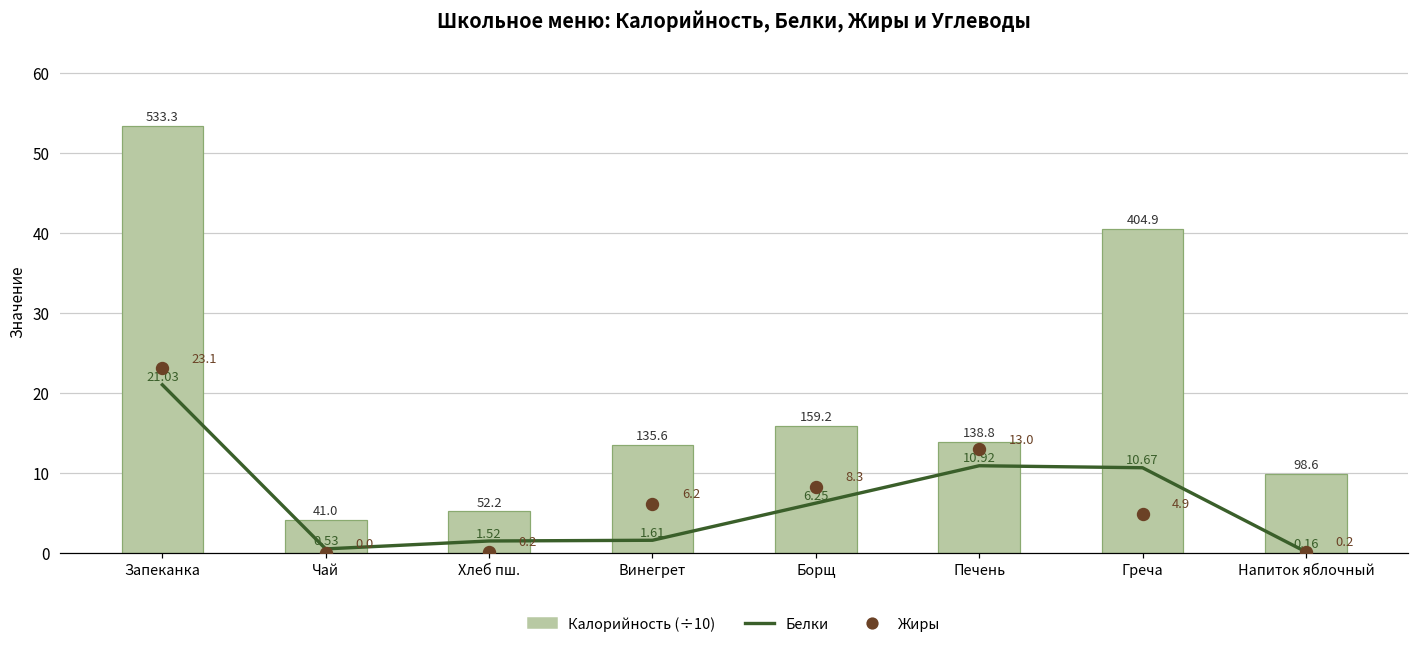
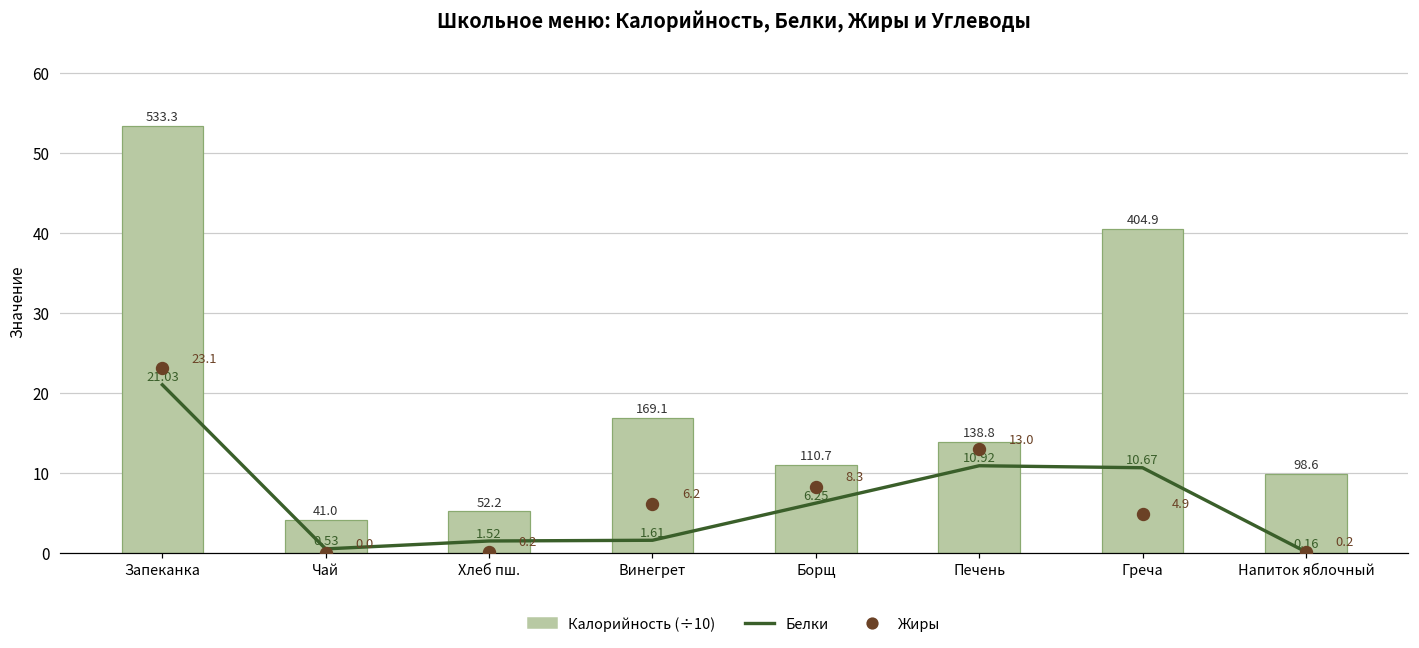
  {
    "Калорийность (÷10)": {
-     "Винегрет": 135.6,
-     "Борщ": 159.2
+     "Винегрет": 169.1,
+     "Борщ": 110.7
    }
  }
